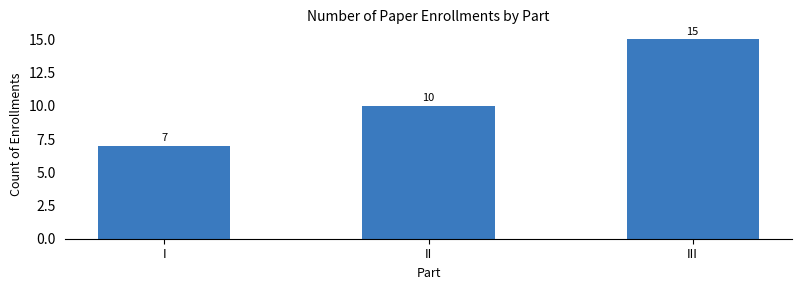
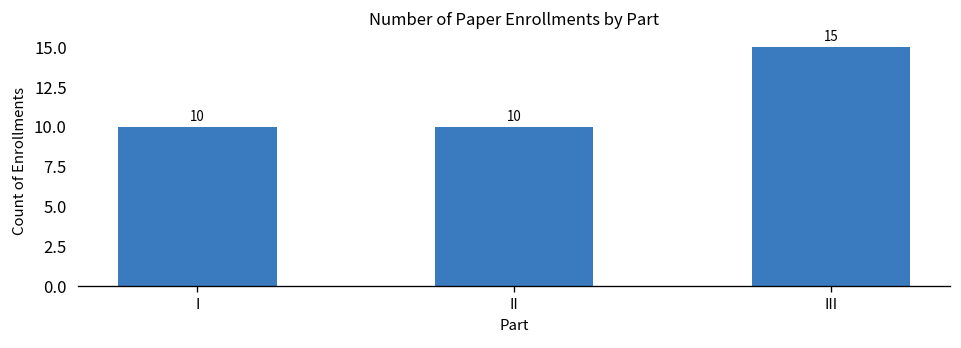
  {
-   "I": 7,
+   "I": 10,
    "II": 10,
    "III": 15
  }
